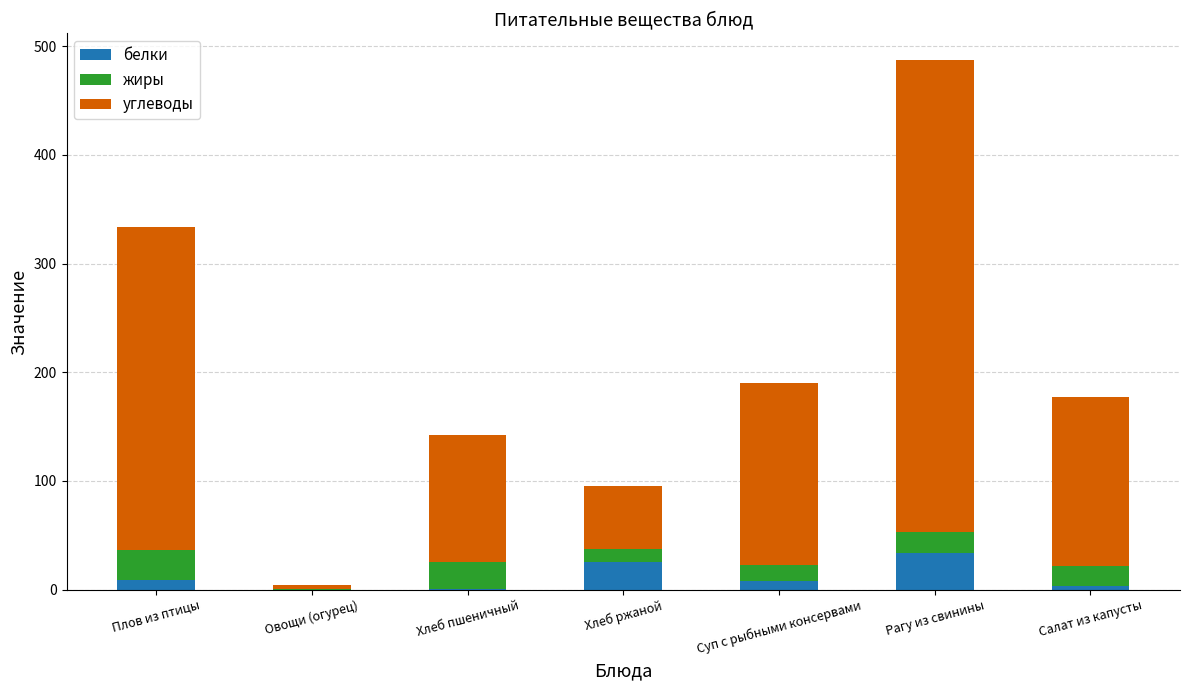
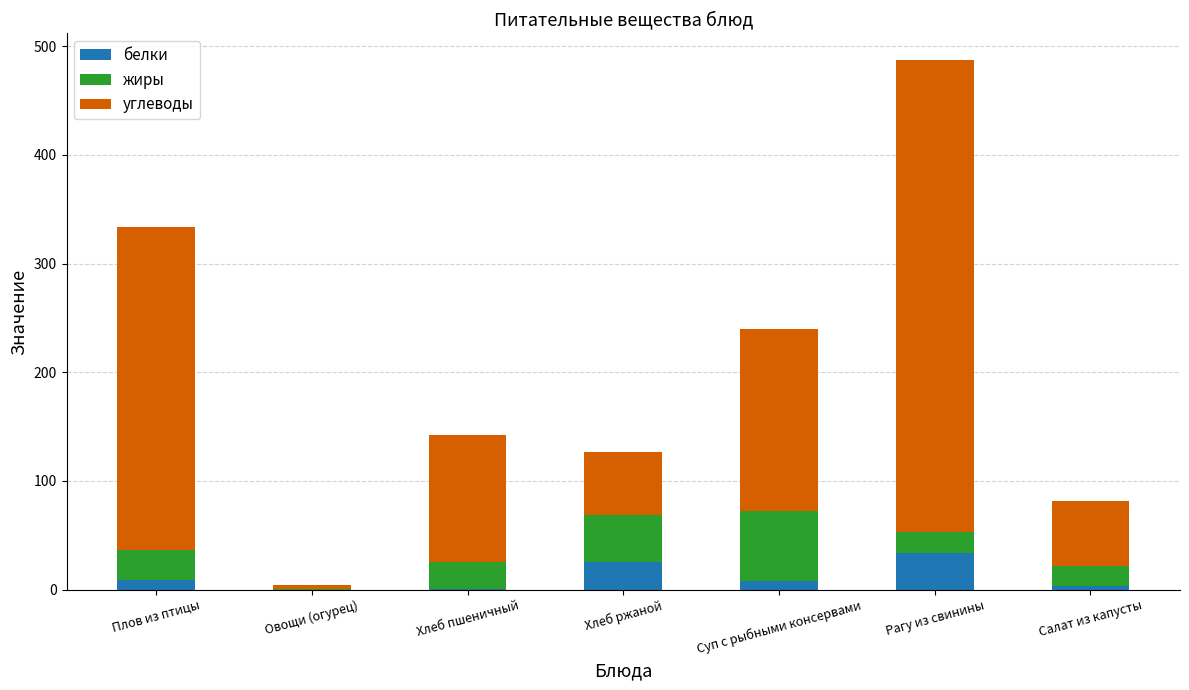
  {
    "белки": {
      "Плов из птицы": 9,
      "Хлеб ржаной": 25,
      "Суп с рыбными консервами": 8,
      "Рагу из свинины": 34,
      "Салат из капусты": 3
    },
    "жиры": {
      "Плов из птицы": 28,
      "Хлеб пшеничный": 25,
-     "Хлеб ржаной": 12,
-     "Суп с рыбными консервами": 15,
+     "Хлеб ржаной": 43,
+     "Суп с рыбными консервами": 64,
      "Рагу из свинины": 19,
      "Салат из капусты": 18
    },
    "углеводы": {
      "Плов из птицы": 297,
      "Овощи (огурец)": 3,
      "Хлеб пшеничный": 117,
      "Хлеб ржаной": 58,
      "Суп с рыбными консервами": 168,
      "Рагу из свинины": 435,
-     "Салат из капусты": 156
+     "Салат из капусты": 60
    }
  }
